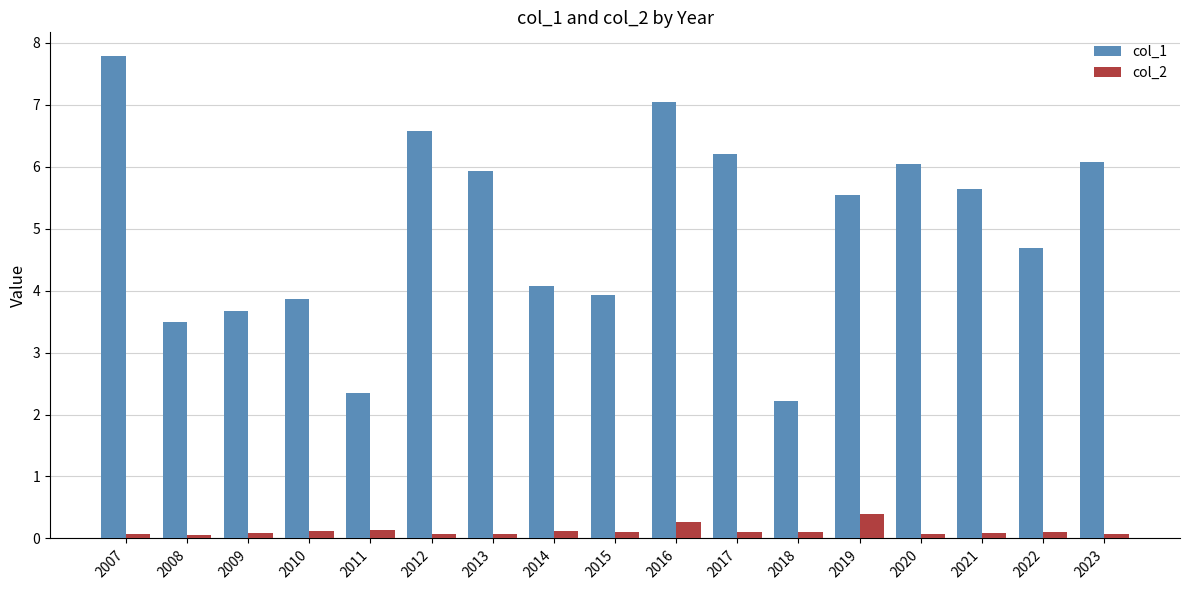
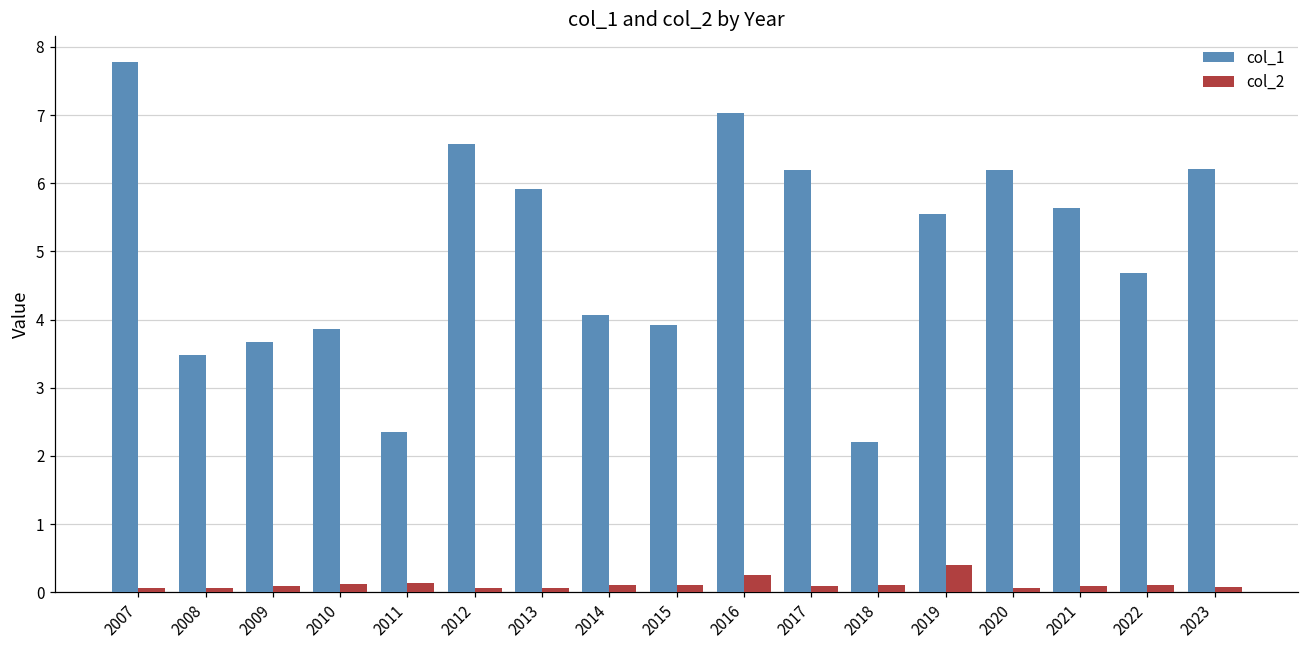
  {
    "col_1": {
      "2007": 7.8,
      "2008": 3.5,
      "2009": 3.7,
      "2010": 3.9,
      "2011": 2.4,
      "2012": 6.6,
      "2013": 5.9,
      "2014": 4.1,
      "2015": 3.9,
      "2016": 7.0,
      "2017": 6.2,
      "2018": 2.2,
      "2019": 5.5,
-     "2020": 6.0,
+     "2020": 6.2,
      "2021": 5.6,
      "2022": 4.7,
-     "2023": 6.1
+     "2023": 6.2
    },
    "col_2": {
      "2007": 0.1,
      "2008": 0.1,
      "2009": 0.1,
      "2010": 0.1,
      "2011": 0.1,
      "2012": 0.1,
      "2013": 0.1,
      "2014": 0.1,
      "2015": 0.1,
      "2016": 0.3,
      "2017": 0.1,
      "2018": 0.1,
      "2019": 0.4,
      "2020": 0.1,
      "2021": 0.1,
      "2022": 0.1,
      "2023": 0.1
    }
  }
